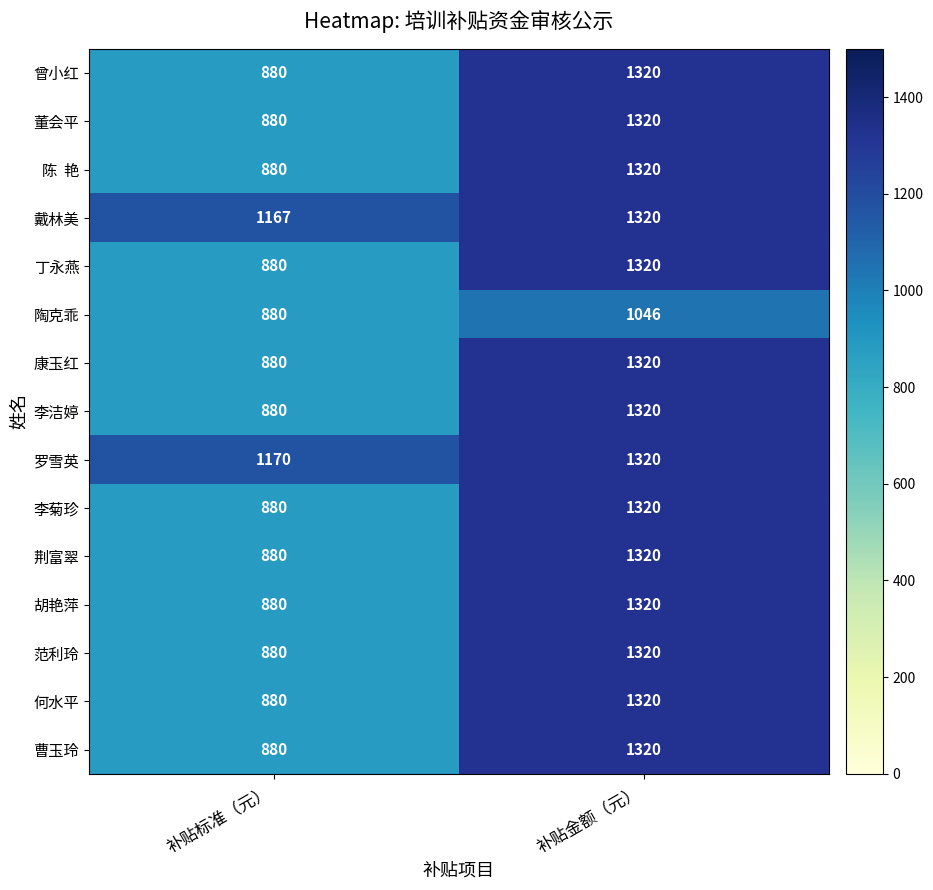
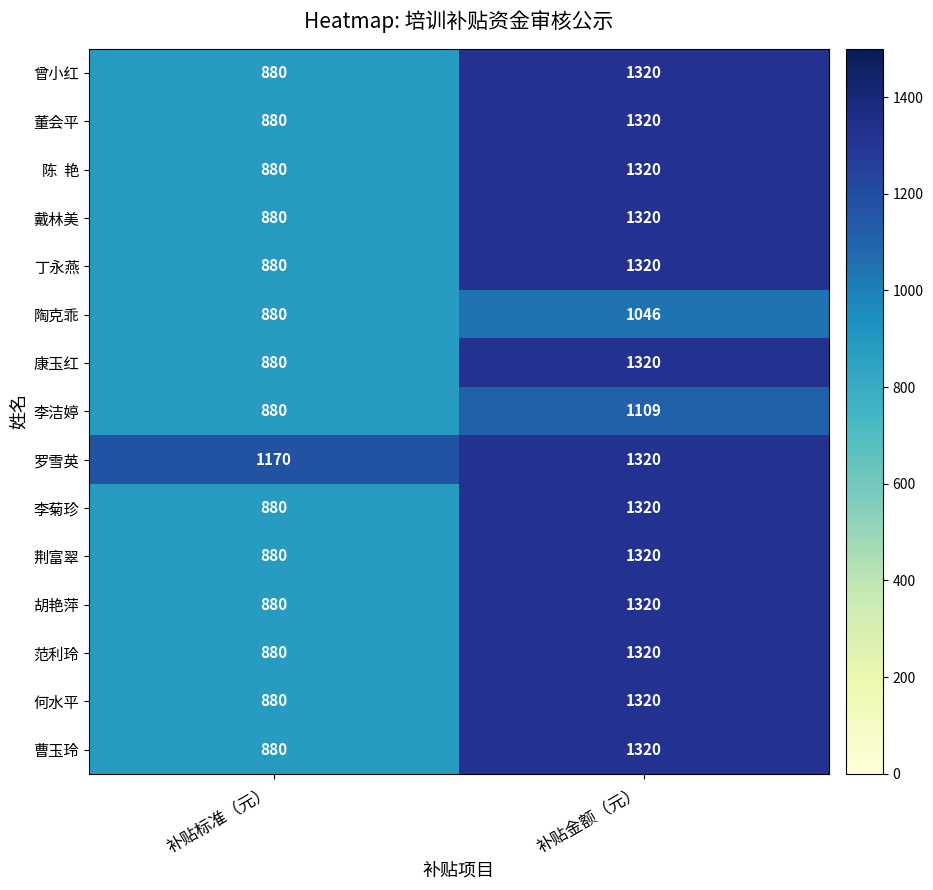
  {
    "曾小红": {
      "补贴标准（元）": 880,
      "补贴金额（元）": 1320
    },
    "董会平": {
      "补贴标准（元）": 880,
      "补贴金额（元）": 1320
    },
    "陈 艳": {
      "补贴标准（元）": 880,
      "补贴金额（元）": 1320
    },
    "戴林美": {
-     "补贴标准（元）": 1167,
+     "补贴标准（元）": 880,
      "补贴金额（元）": 1320
    },
    "丁永燕": {
      "补贴标准（元）": 880,
      "补贴金额（元）": 1320
    },
    "陶克乖": {
      "补贴标准（元）": 880,
      "补贴金额（元）": 1046
    },
    "康玉红": {
      "补贴标准（元）": 880,
      "补贴金额（元）": 1320
    },
    "李洁婷": {
      "补贴标准（元）": 880,
-     "补贴金额（元）": 1320
+     "补贴金额（元）": 1109
    },
    "罗雪英": {
      "补贴标准（元）": 1170,
      "补贴金额（元）": 1320
    },
    "李菊珍": {
      "补贴标准（元）": 880,
      "补贴金额（元）": 1320
    },
    "荆富翠": {
      "补贴标准（元）": 880,
      "补贴金额（元）": 1320
    },
    "胡艳萍": {
      "补贴标准（元）": 880,
      "补贴金额（元）": 1320
    },
    "范利玲": {
      "补贴标准（元）": 880,
      "补贴金额（元）": 1320
    },
    "何水平": {
      "补贴标准（元）": 880,
      "补贴金额（元）": 1320
    },
    "曹玉玲": {
      "补贴标准（元）": 880,
      "补贴金额（元）": 1320
    }
  }
